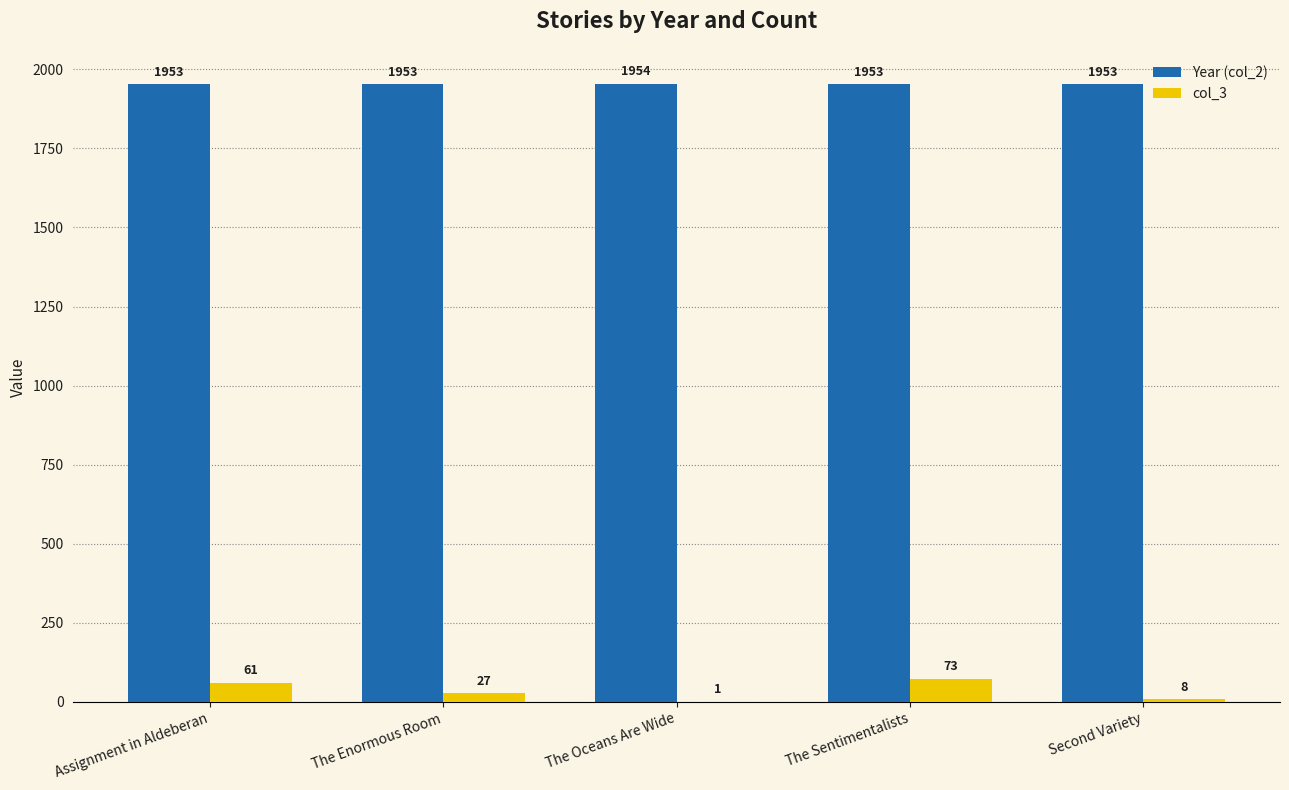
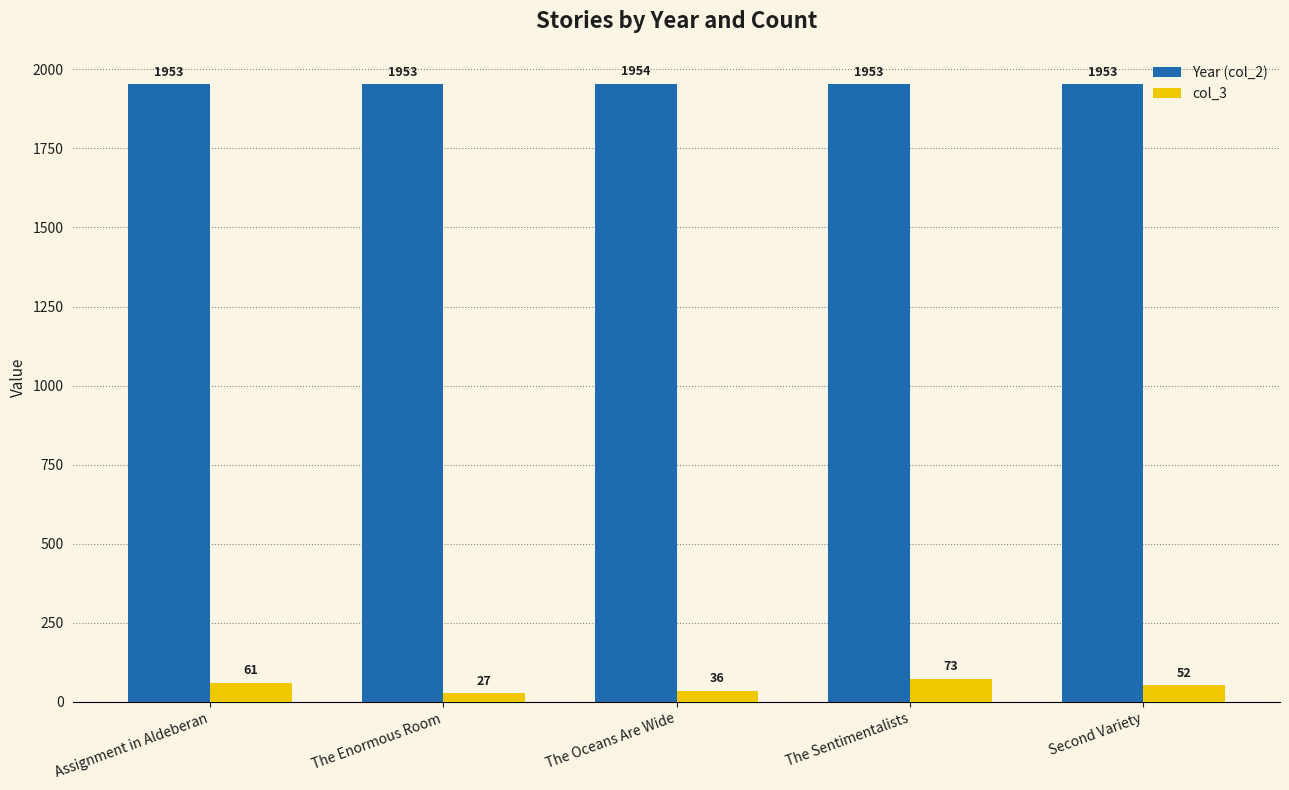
  {
    "Year (col_2)": {
      "Assignment in Aldeberan": 1953,
      "The Enormous Room": 1953,
      "The Oceans Are Wide": 1954,
      "The Sentimentalists": 1953,
      "Second Variety": 1953
    },
    "col_3": {
      "Assignment in Aldeberan": 61,
      "The Enormous Room": 27,
-     "The Oceans Are Wide": 1,
+     "The Oceans Are Wide": 36,
      "The Sentimentalists": 73,
-     "Second Variety": 8
+     "Second Variety": 52
    }
  }
